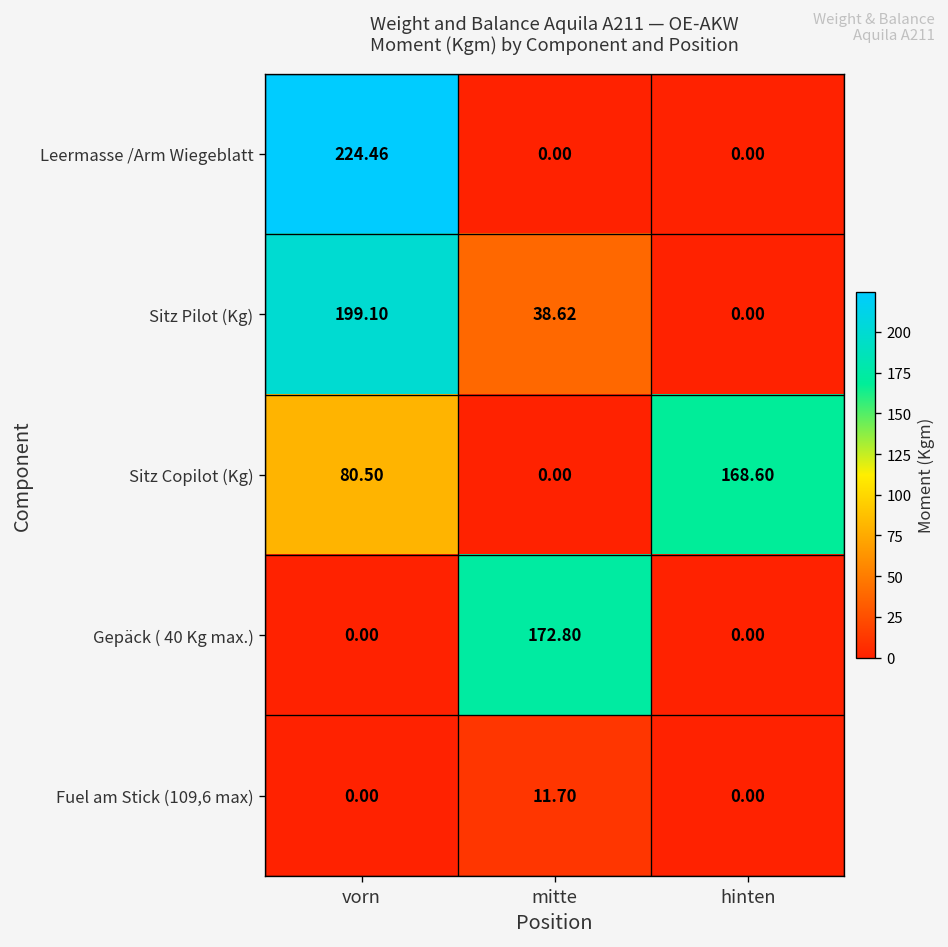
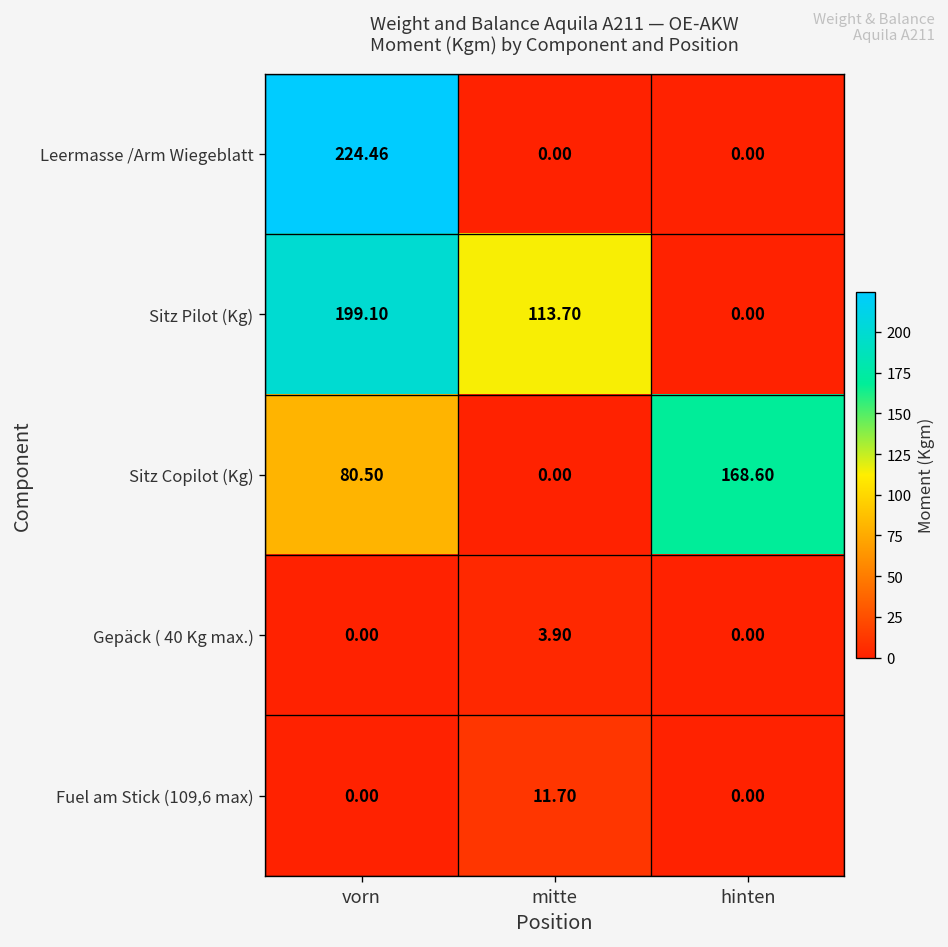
  {
    "Leermasse /Arm Wiegeblatt": {
      "vorn": 224.46,
      "mitte": 0.00,
      "hinten": 0.00
    },
    "Sitz Pilot (Kg)": {
      "vorn": 199.10,
-     "mitte": 38.62,
+     "mitte": 113.70,
      "hinten": 0.00
    },
    "Sitz Copilot (Kg)": {
      "vorn": 80.50,
      "mitte": 0.00,
      "hinten": 168.60
    },
    "Gepäck ( 40 Kg max.)": {
      "vorn": 0.00,
-     "mitte": 172.80,
+     "mitte": 3.90,
      "hinten": 0.00
    },
    "Fuel am Stick (109,6 max)": {
      "vorn": 0.00,
      "mitte": 11.70,
      "hinten": 0.00
    }
  }
